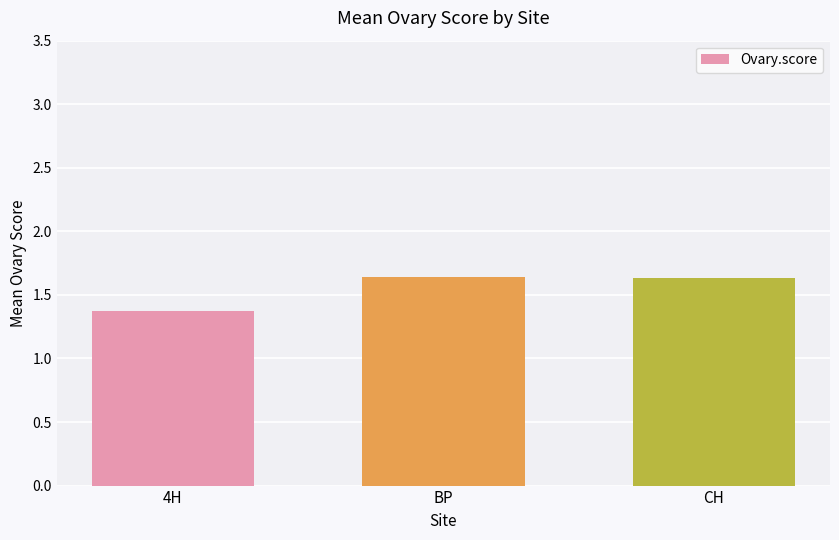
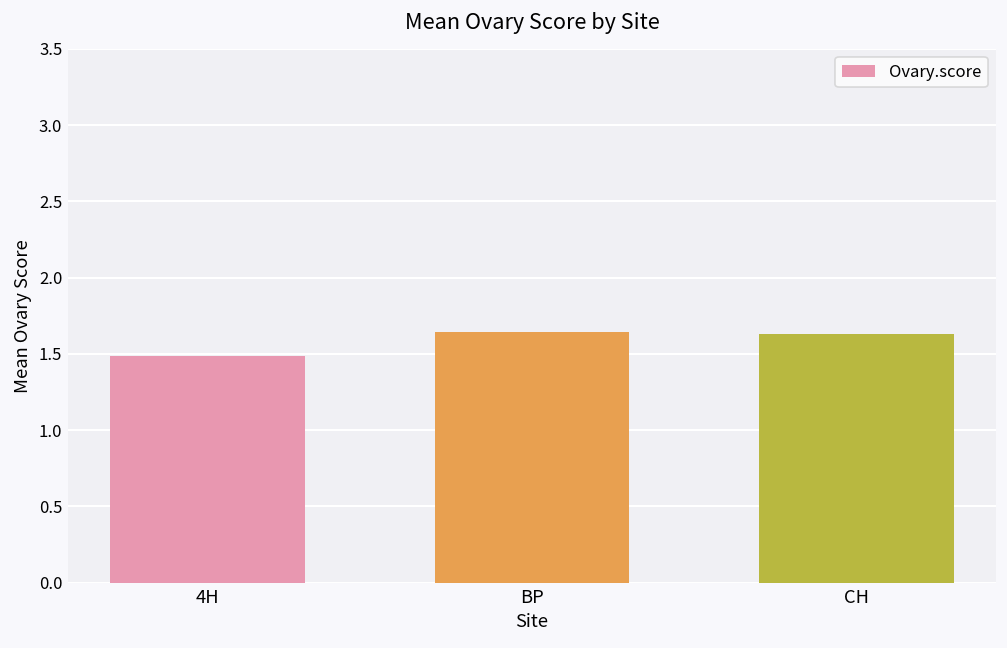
  {
-   "4H": 1.38,
+   "4H": 1.49,
    "BP": 1.64,
    "CH": 1.63
  }
